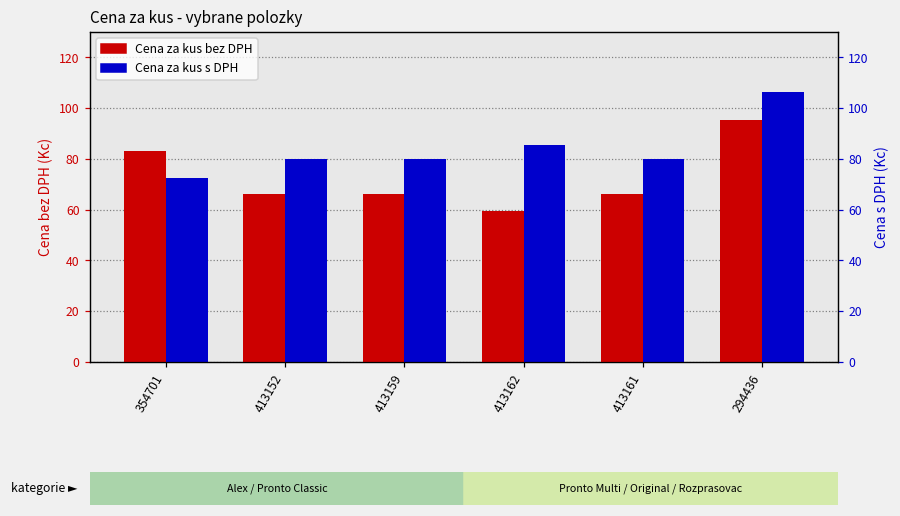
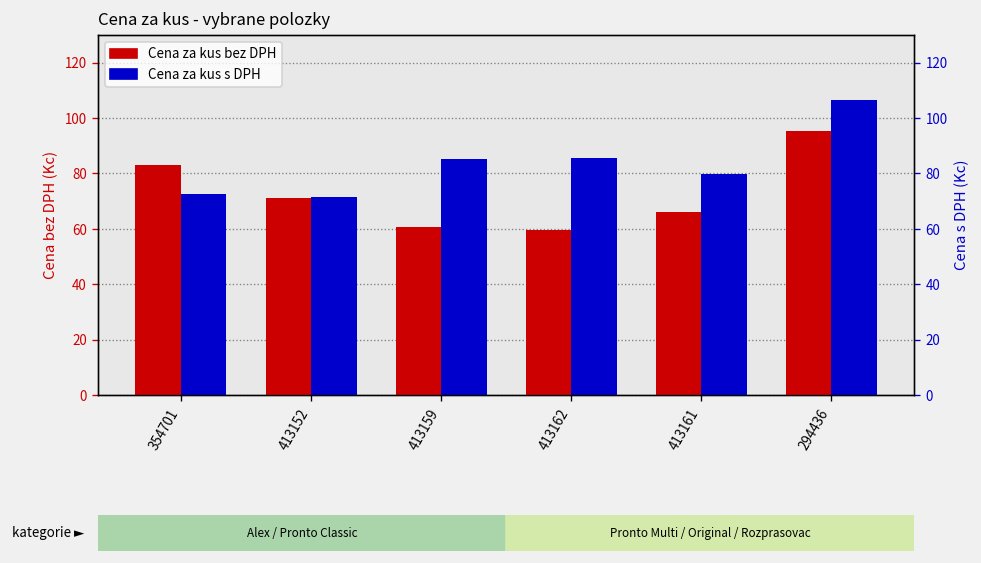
  {
    "Cena za kus bez DPH": {
      "354701": 83,
-     "413152": 66,
-     "413159": 66,
+     "413152": 71,
+     "413159": 61,
      "413162": 60,
      "413161": 66,
      "294436": 95
    },
    "Cena za kus s DPH": {
      "354701": 72,
-     "413152": 80,
-     "413159": 80,
+     "413152": 72,
+     "413159": 85,
      "413162": 86,
      "413161": 80,
      "294436": 106
    }
  }
